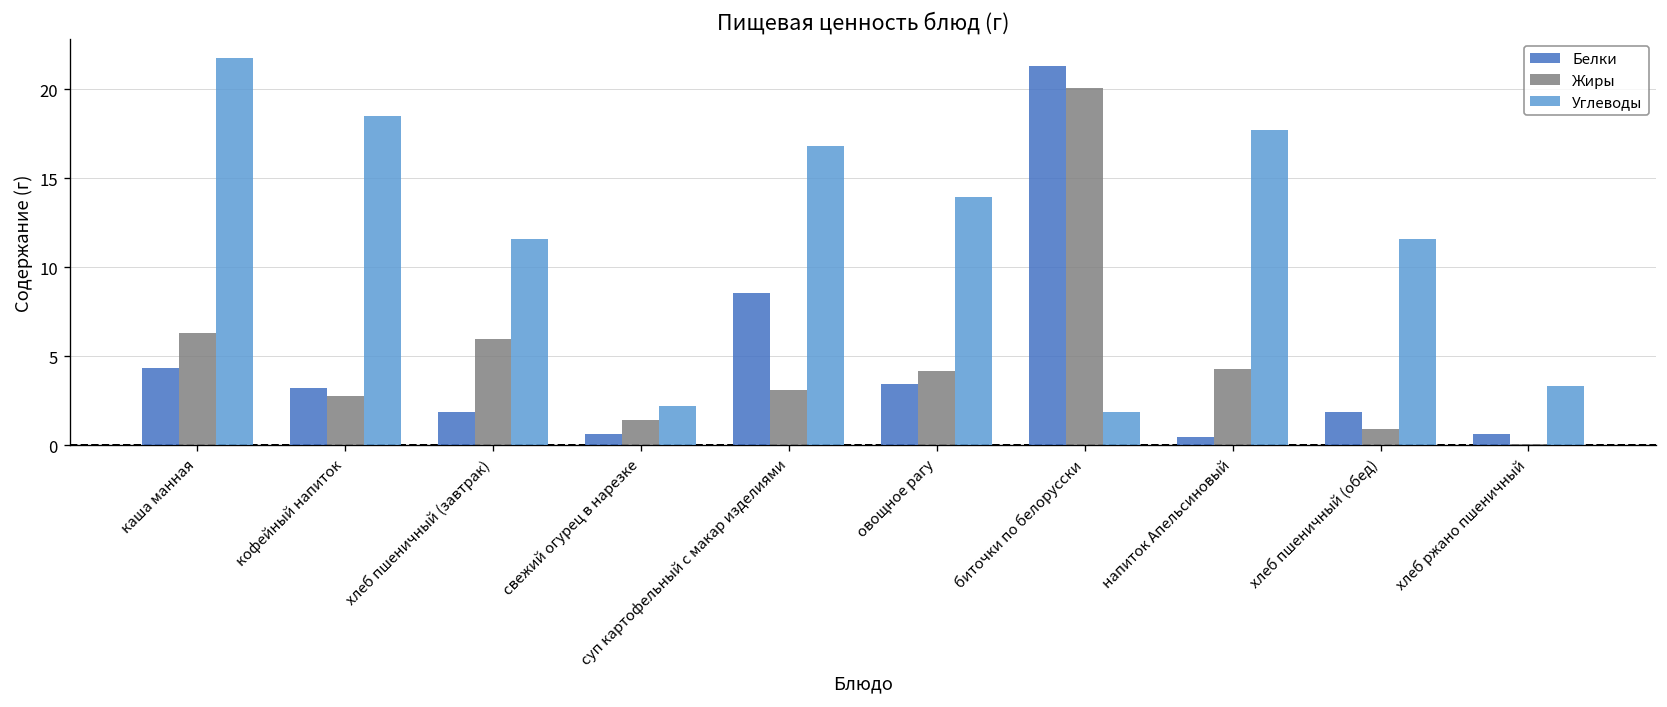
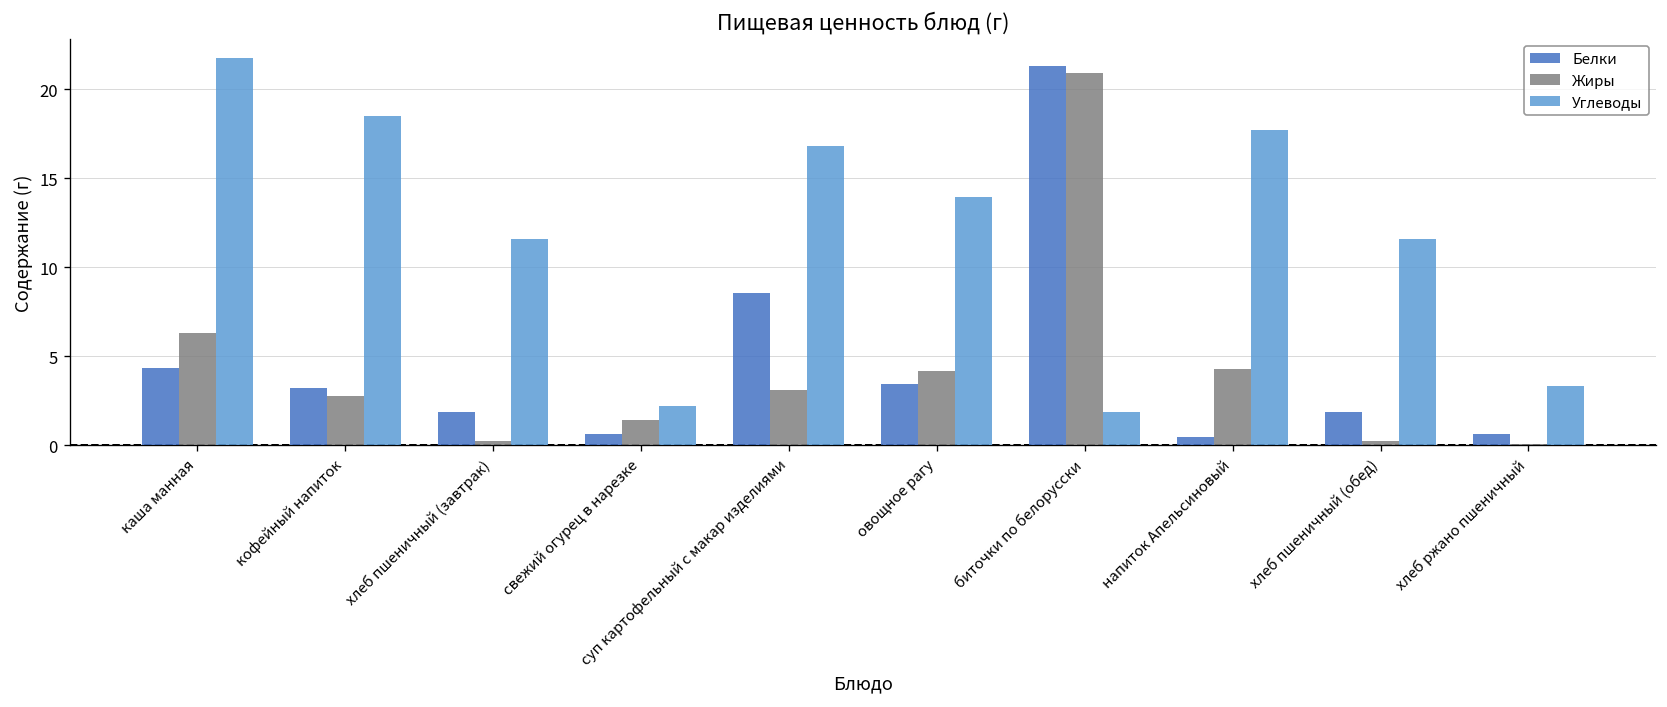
  {
    "Жиры": {
      "каша манная": 6.3,
      "кофейный напиток": 2.8,
-     "хлеб пшеничный (завтрак)": 6.0,
+     "хлеб пшеничный (завтрак)": 0.2,
      "свежий огурец в нарезке": 1.4,
      "суп картофельный с макар изделиями": 3.1,
      "овощное рагу": 4.2,
-     "биточки по белорусски": 20.1,
+     "биточки по белорусски": 20.9,
      "напиток Апельсиновый": 4.3,
-     "хлеб пшеничный (обед)": 0.9
+     "хлеб пшеничный (обед)": 0.2
    }
  }
